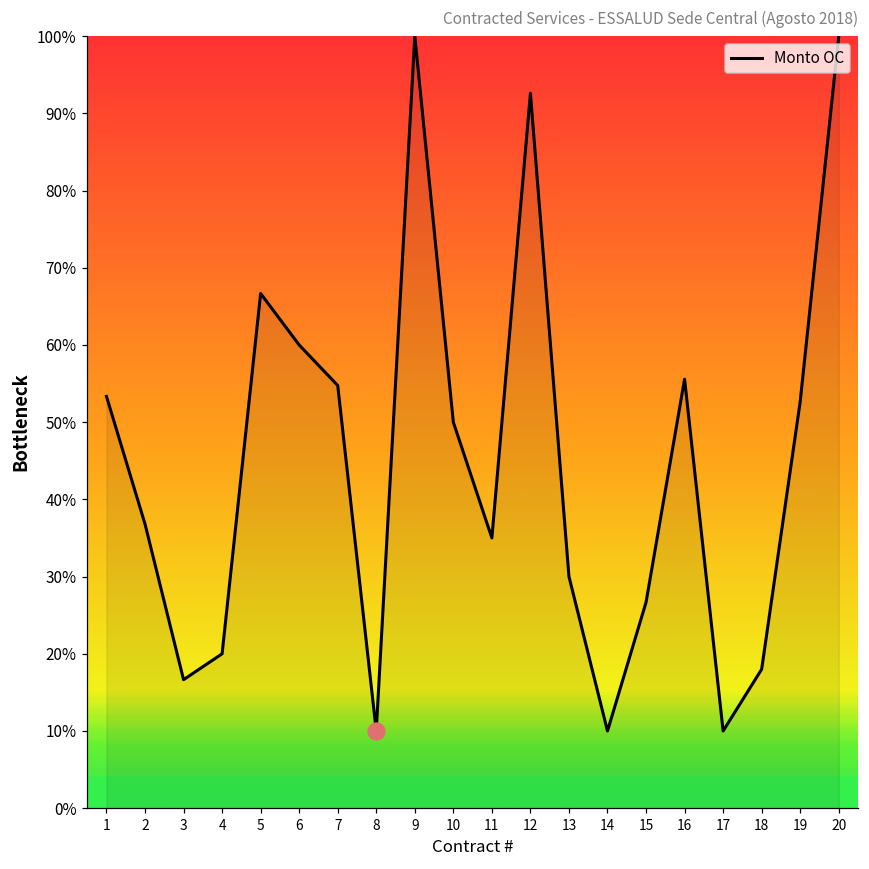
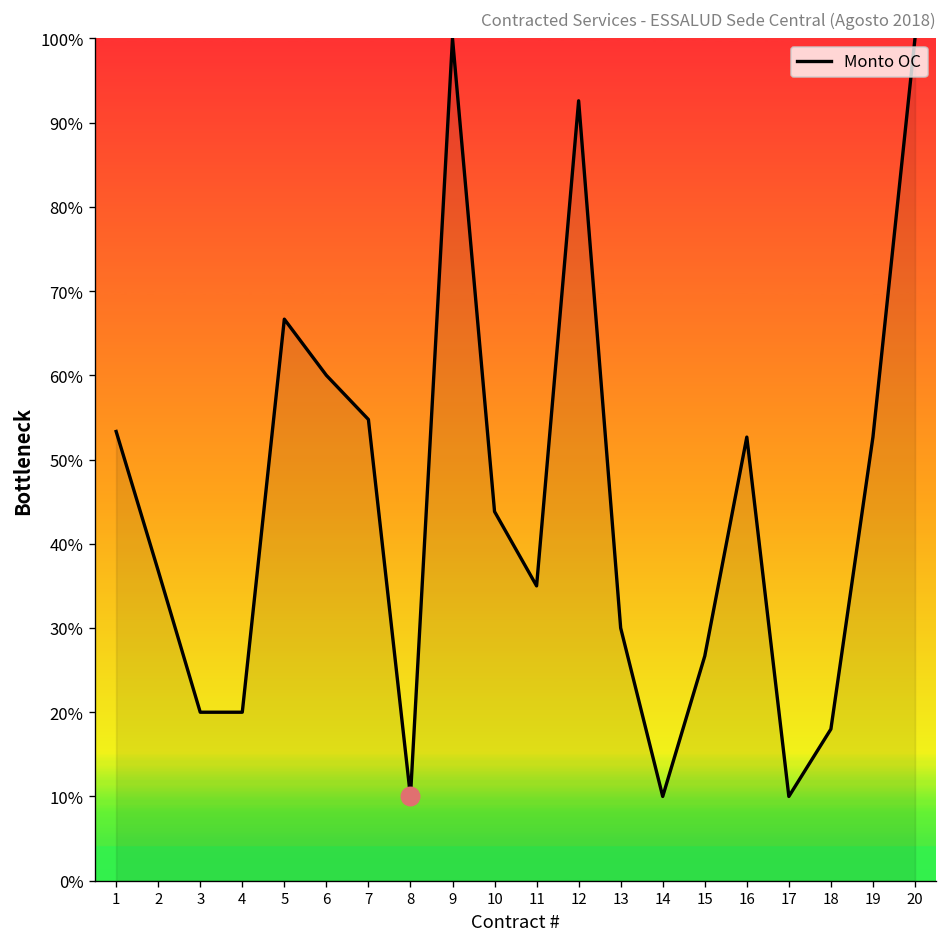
  {
    "Monto OC": {
      "1": "53%",
      "2": "37%",
-     "3": "17%",
+     "3": "20%",
      "4": "20%",
      "5": "67%",
      "6": "60%",
      "7": "55%",
      "9": "100%",
-     "10": "50%",
+     "10": "44%",
      "11": "35%",
      "12": "93%",
      "13": "30%",
      "14": "10%",
      "15": "27%",
-     "16": "56%",
+     "16": "53%",
      "17": "10%",
      "18": "18%",
      "19": "53%",
      "20": "100%"
    }
  }
